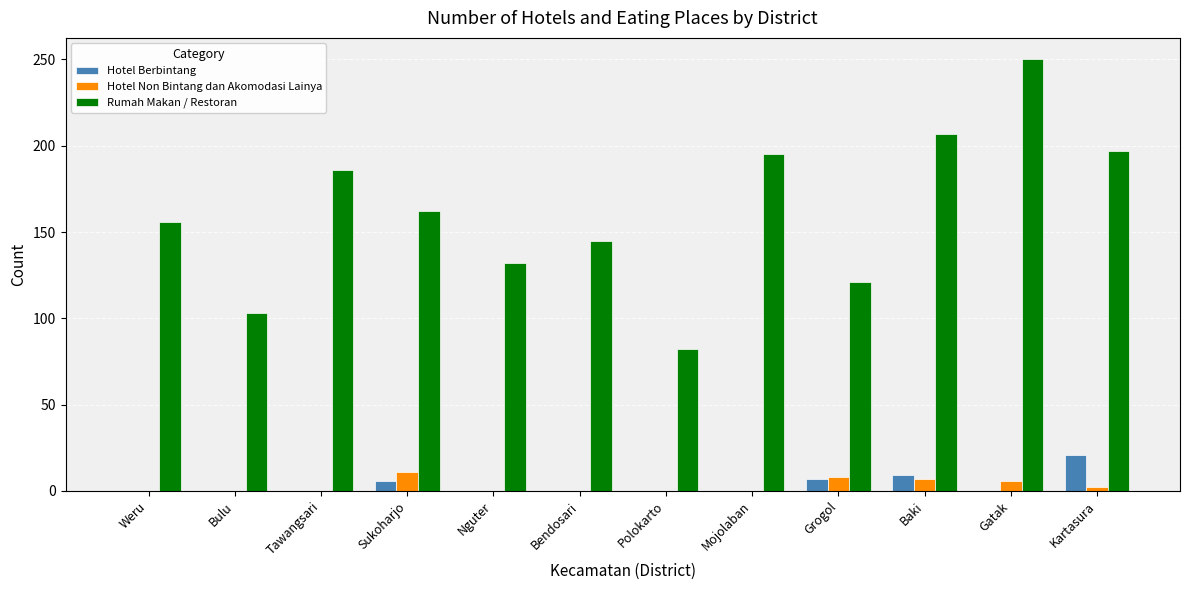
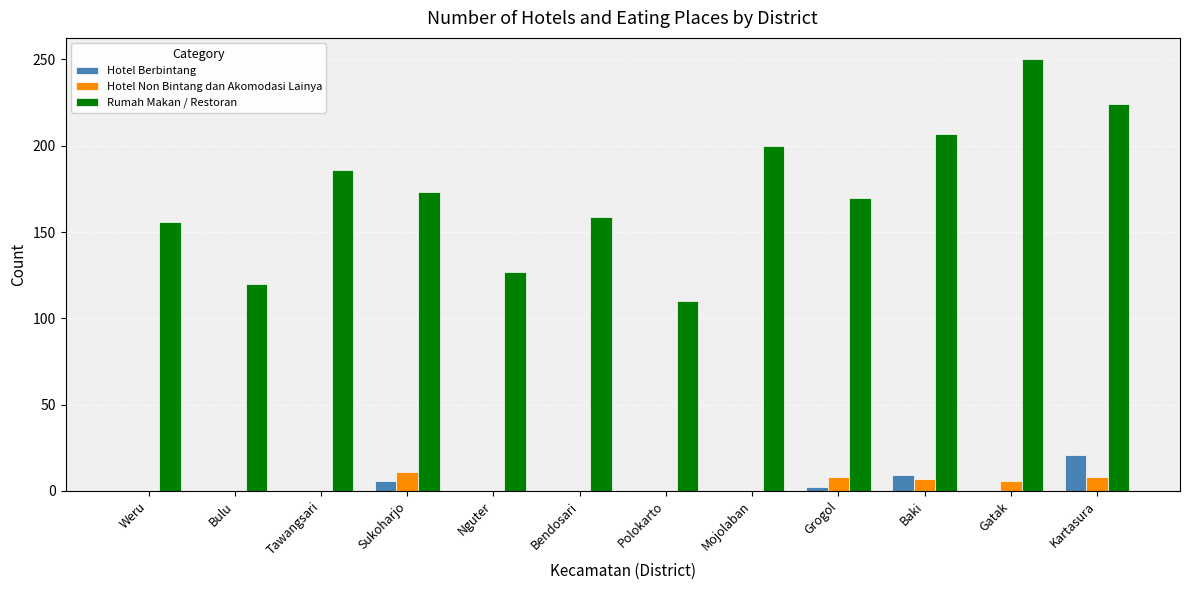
  {
    "Hotel Berbintang": {
      "Weru": 0,
      "Bulu": 0,
      "Tawangsari": 0,
      "Sukoharjo": 6,
      "Nguter": 0,
      "Bendosari": 0,
      "Polokarto": 0,
      "Mojolaban": 0,
-     "Grogol": 7,
+     "Grogol": 2,
      "Baki": 9,
      "Gatak": 0,
      "Kartasura": 21
    },
    "Hotel Non Bintang dan Akomodasi Lainya": {
      "Weru": 0,
      "Bulu": 0,
      "Tawangsari": 0,
      "Sukoharjo": 11,
      "Nguter": 0,
      "Bendosari": 0,
      "Polokarto": 0,
      "Mojolaban": 0,
      "Grogol": 8,
      "Baki": 7,
      "Gatak": 6,
-     "Kartasura": 2
+     "Kartasura": 8
    },
    "Rumah Makan / Restoran": {
      "Weru": 156,
-     "Bulu": 103,
+     "Bulu": 120,
      "Tawangsari": 186,
-     "Sukoharjo": 162,
-     "Nguter": 132,
-     "Bendosari": 145,
-     "Polokarto": 82,
-     "Mojolaban": 195,
-     "Grogol": 121,
+     "Sukoharjo": 173,
+     "Nguter": 127,
+     "Bendosari": 159,
+     "Polokarto": 110,
+     "Mojolaban": 200,
+     "Grogol": 170,
      "Baki": 207,
      "Gatak": 250,
-     "Kartasura": 197
+     "Kartasura": 224
    }
  }
